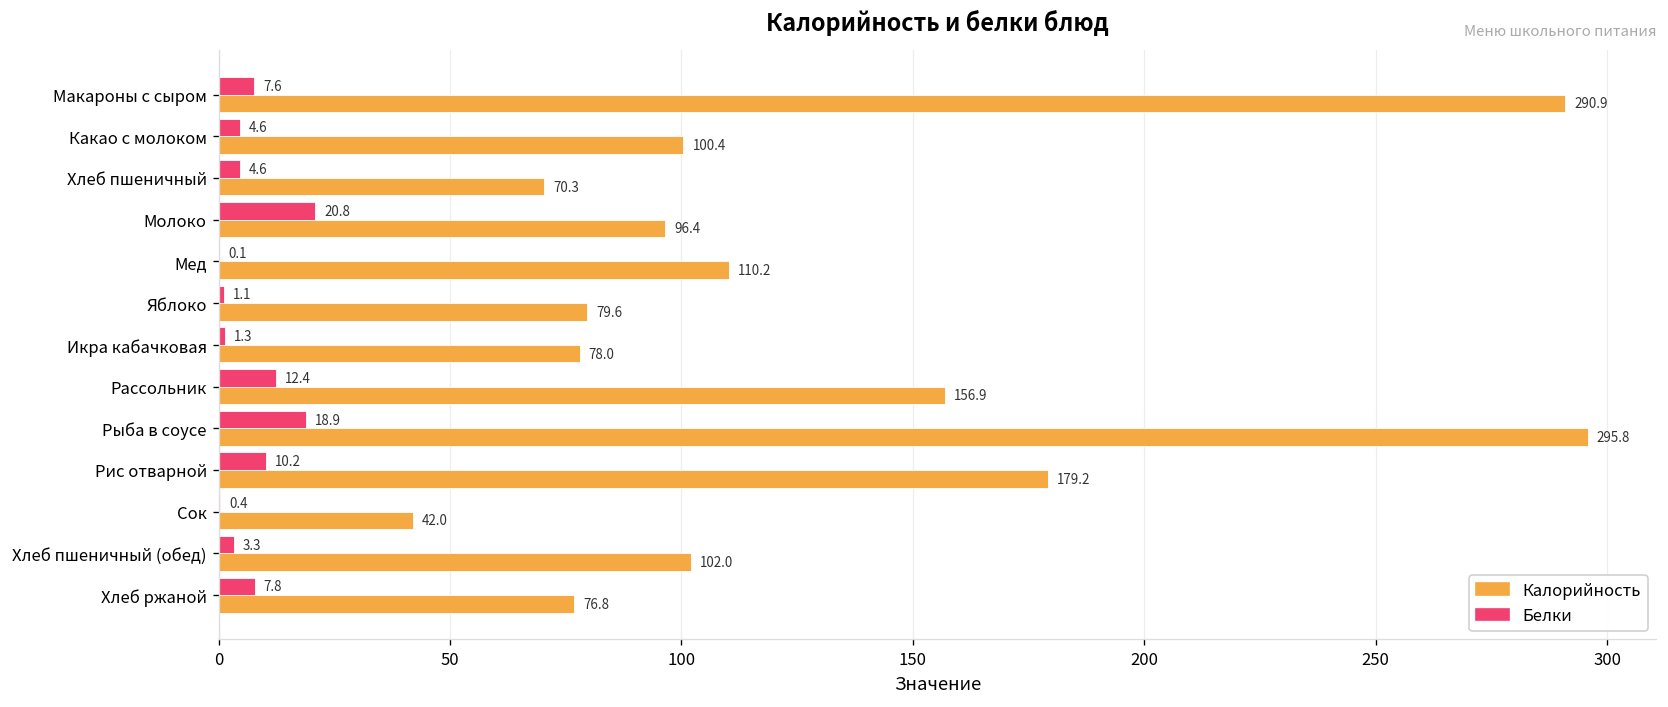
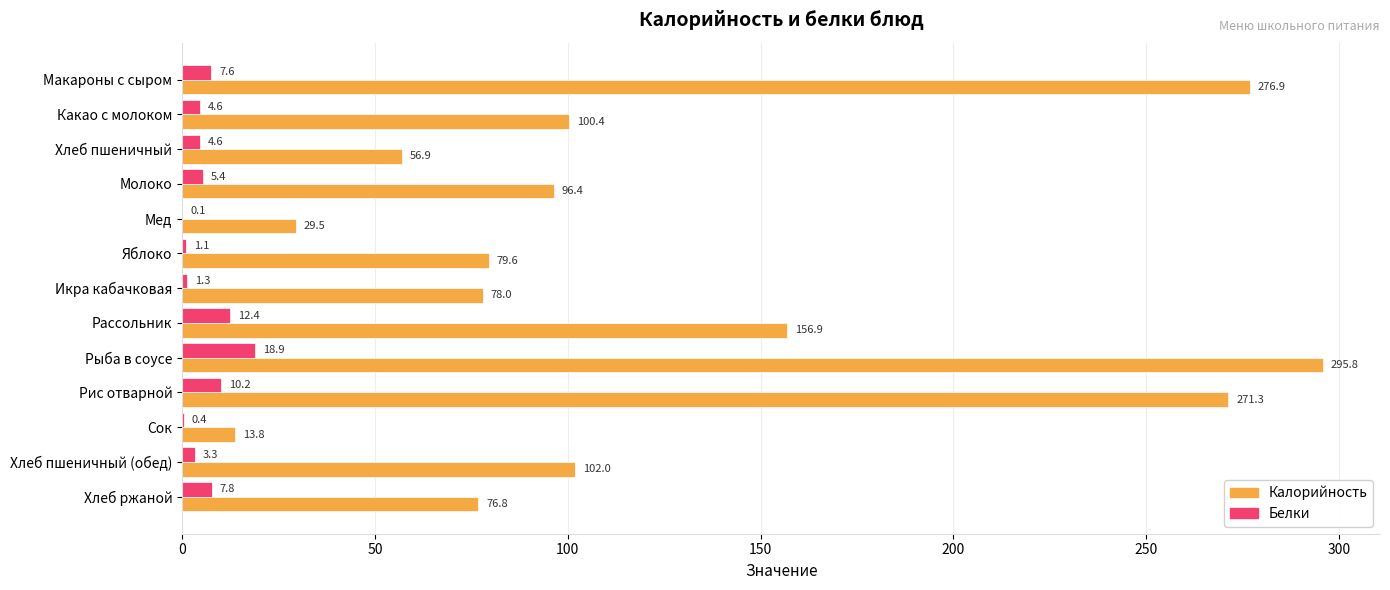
  {
    "Калорийность": {
-     "Макароны с сыром": 290.9,
+     "Макароны с сыром": 276.9,
      "Какао с молоком": 100.4,
-     "Хлеб пшеничный": 70.3,
+     "Хлеб пшеничный": 56.9,
      "Молоко": 96.4,
-     "Мед": 110.2,
+     "Мед": 29.5,
      "Яблоко": 79.6,
      "Икра кабачковая": 78.0,
      "Рассольник": 156.9,
      "Рыба в соусе": 295.8,
-     "Рис отварной": 179.2,
-     "Сок": 42.0,
+     "Рис отварной": 271.3,
+     "Сок": 13.8,
      "Хлеб пшеничный (обед)": 102.0,
      "Хлеб ржаной": 76.8
    },
    "Белки": {
      "Макароны с сыром": 7.6,
      "Какао с молоком": 4.6,
      "Хлеб пшеничный": 4.6,
-     "Молоко": 20.8,
+     "Молоко": 5.4,
      "Мед": 0.1,
      "Яблоко": 1.1,
      "Икра кабачковая": 1.3,
      "Рассольник": 12.4,
      "Рыба в соусе": 18.9,
      "Рис отварной": 10.2,
      "Сок": 0.4,
      "Хлеб пшеничный (обед)": 3.3,
      "Хлеб ржаной": 7.8
    }
  }
